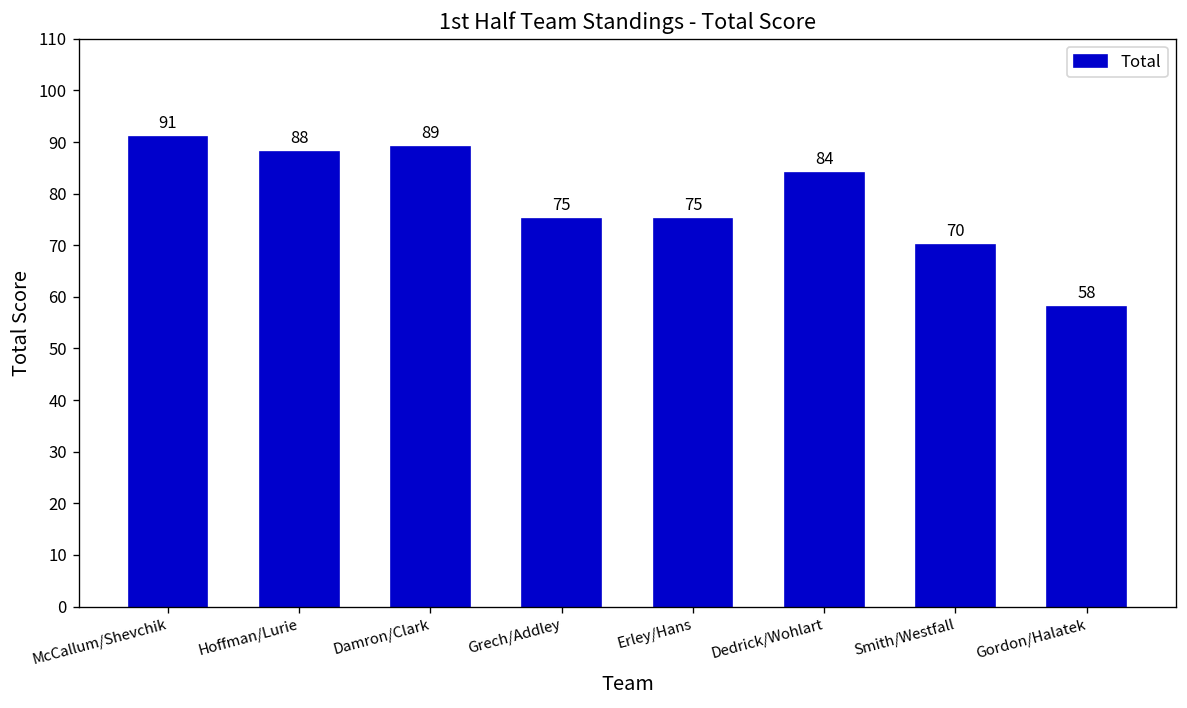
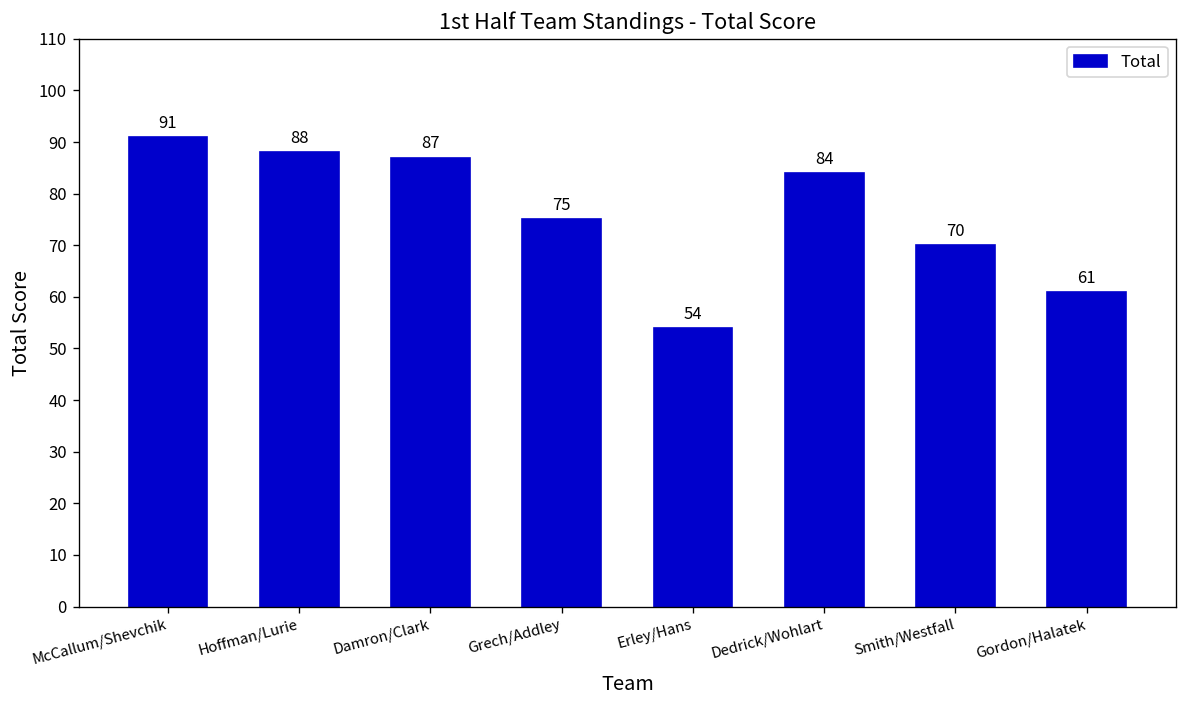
  {
    "McCallum/Shevchik": 91,
    "Hoffman/Lurie": 88,
-   "Damron/Clark": 89,
+   "Damron/Clark": 87,
    "Grech/Addley": 75,
-   "Erley/Hans": 75,
+   "Erley/Hans": 54,
    "Dedrick/Wohlart": 84,
    "Smith/Westfall": 70,
-   "Gordon/Halatek": 58
+   "Gordon/Halatek": 61
  }
